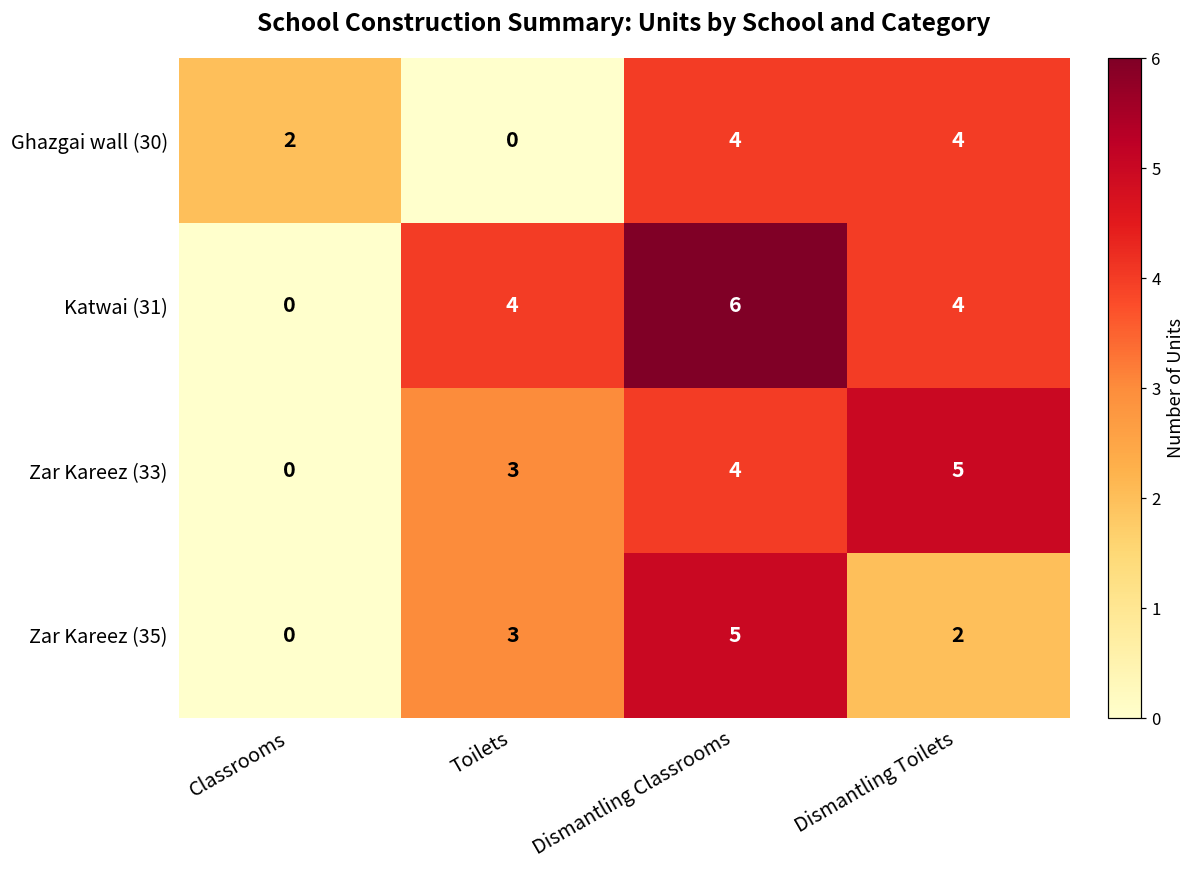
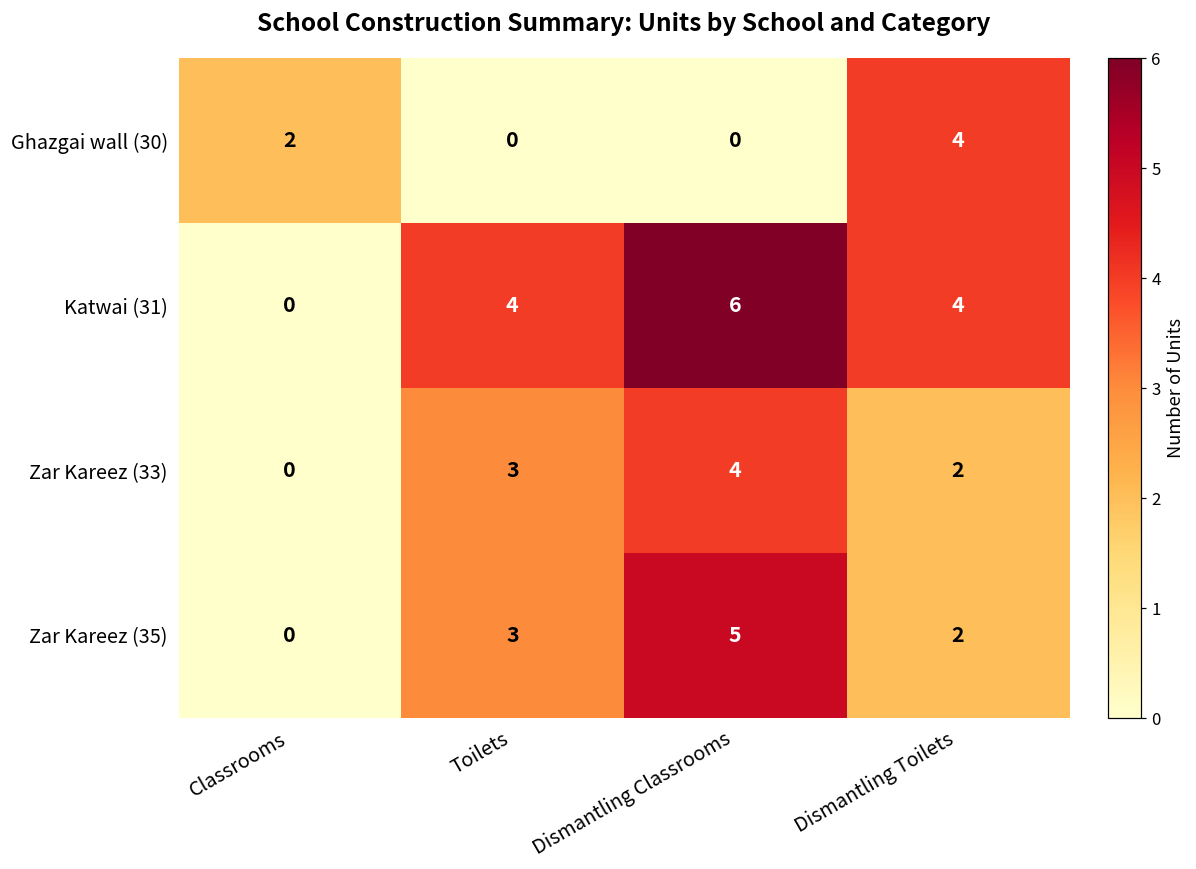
  {
    "Ghazgai wall (30)": {
      "Classrooms": 2,
      "Toilets": 0,
-     "Dismantling Classrooms": 4,
+     "Dismantling Classrooms": 0,
      "Dismantling Toilets": 4
    },
    "Katwai (31)": {
      "Classrooms": 0,
      "Toilets": 4,
      "Dismantling Classrooms": 6,
      "Dismantling Toilets": 4
    },
    "Zar Kareez (33)": {
      "Classrooms": 0,
      "Toilets": 3,
      "Dismantling Classrooms": 4,
-     "Dismantling Toilets": 5
+     "Dismantling Toilets": 2
    },
    "Zar Kareez (35)": {
      "Classrooms": 0,
      "Toilets": 3,
      "Dismantling Classrooms": 5,
      "Dismantling Toilets": 2
    }
  }
